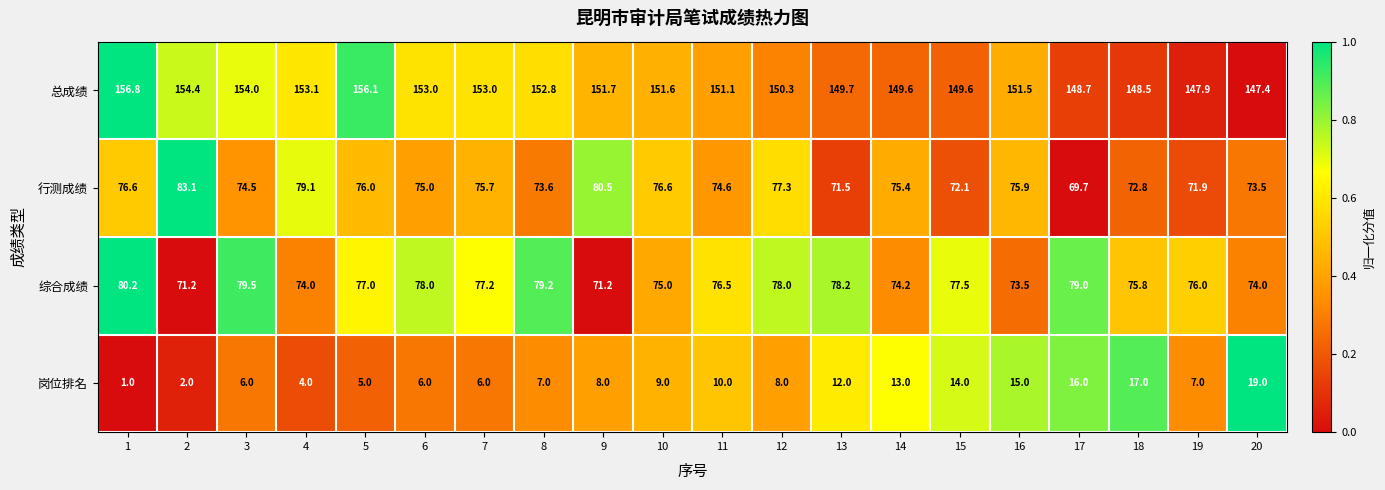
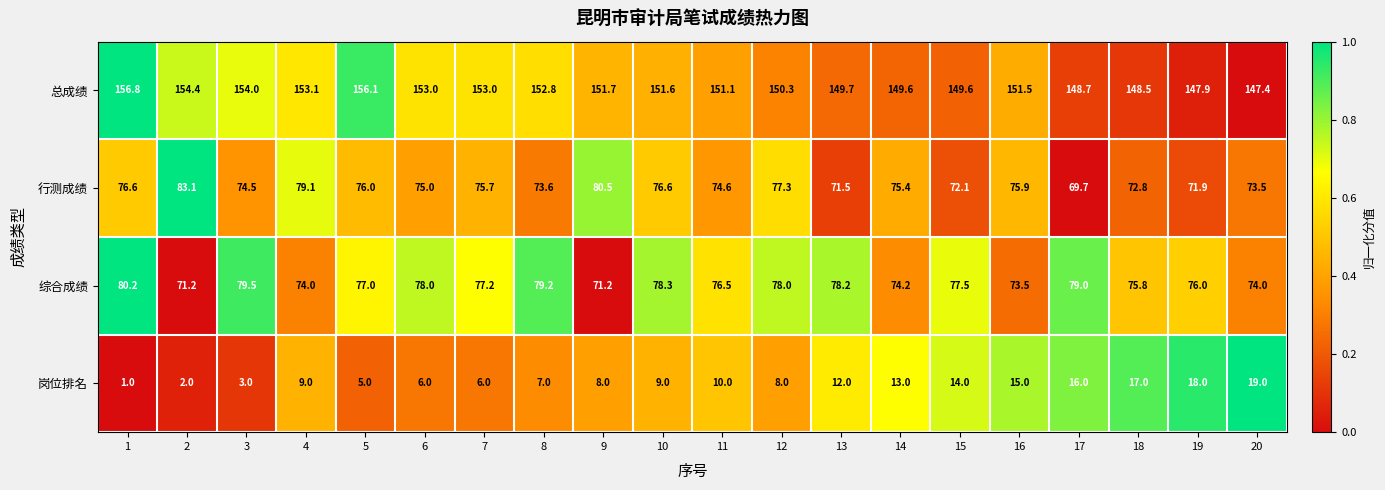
  {
    "总成绩": {
      "1": 156.8,
      "2": 154.4,
      "3": 154.0,
      "4": 153.1,
      "5": 156.1,
      "6": 153.0,
      "7": 153.0,
      "8": 152.8,
      "9": 151.7,
      "10": 151.6,
      "11": 151.1,
      "12": 150.3,
      "13": 149.7,
      "14": 149.6,
      "15": 149.6,
      "16": 151.5,
      "17": 148.7,
      "18": 148.5,
      "19": 147.9,
      "20": 147.4
    },
    "行测成绩": {
      "1": 76.6,
      "2": 83.1,
      "3": 74.5,
      "4": 79.1,
      "5": 76.0,
      "6": 75.0,
      "7": 75.7,
      "8": 73.6,
      "9": 80.5,
      "10": 76.6,
      "11": 74.6,
      "12": 77.3,
      "13": 71.5,
      "14": 75.4,
      "15": 72.1,
      "16": 75.9,
      "17": 69.7,
      "18": 72.8,
      "19": 71.9,
      "20": 73.5
    },
    "综合成绩": {
      "1": 80.2,
      "2": 71.2,
      "3": 79.5,
      "4": 74.0,
      "5": 77.0,
      "6": 78.0,
      "7": 77.2,
      "8": 79.2,
      "9": 71.2,
-     "10": 75.0,
+     "10": 78.3,
      "11": 76.5,
      "12": 78.0,
      "13": 78.2,
      "14": 74.2,
      "15": 77.5,
      "16": 73.5,
      "17": 79.0,
      "18": 75.8,
      "19": 76.0,
      "20": 74.0
    },
    "岗位排名": {
      "1": 1.0,
      "2": 2.0,
-     "3": 6.0,
-     "4": 4.0,
+     "3": 3.0,
+     "4": 9.0,
      "5": 5.0,
      "6": 6.0,
      "7": 6.0,
      "8": 7.0,
      "9": 8.0,
      "10": 9.0,
      "11": 10.0,
      "12": 8.0,
      "13": 12.0,
      "14": 13.0,
      "15": 14.0,
      "16": 15.0,
      "17": 16.0,
      "18": 17.0,
-     "19": 7.0,
+     "19": 18.0,
      "20": 19.0
    }
  }
